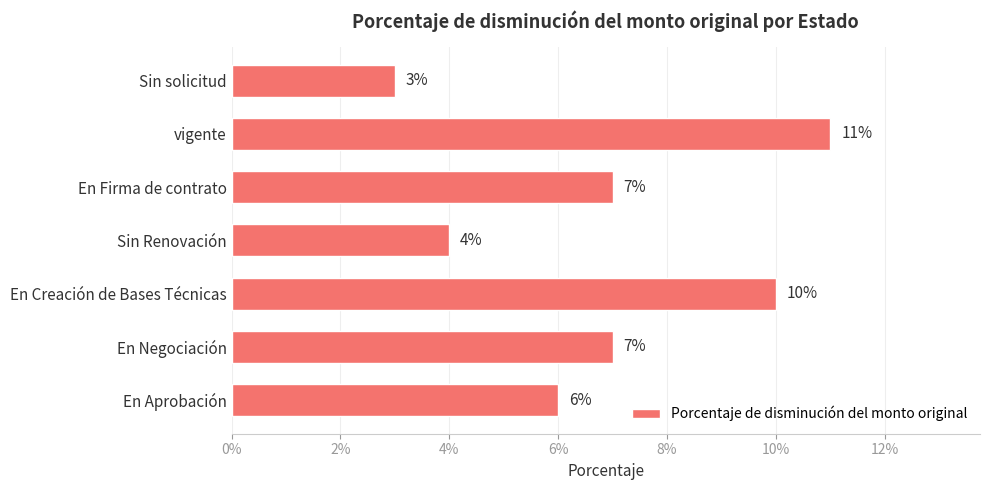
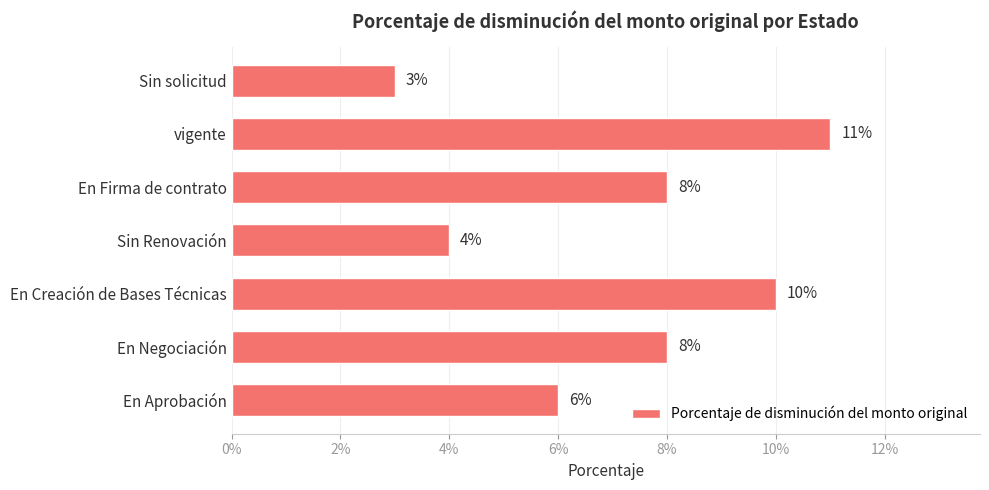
  {
    "Sin solicitud": "3%",
    "vigente": "11%",
-   "En Firma de contrato": "7%",
+   "En Firma de contrato": "8%",
    "Sin Renovación": "4%",
    "En Creación de Bases Técnicas": "10%",
-   "En Negociación": "7%",
+   "En Negociación": "8%",
    "En Aprobación": "6%"
  }
